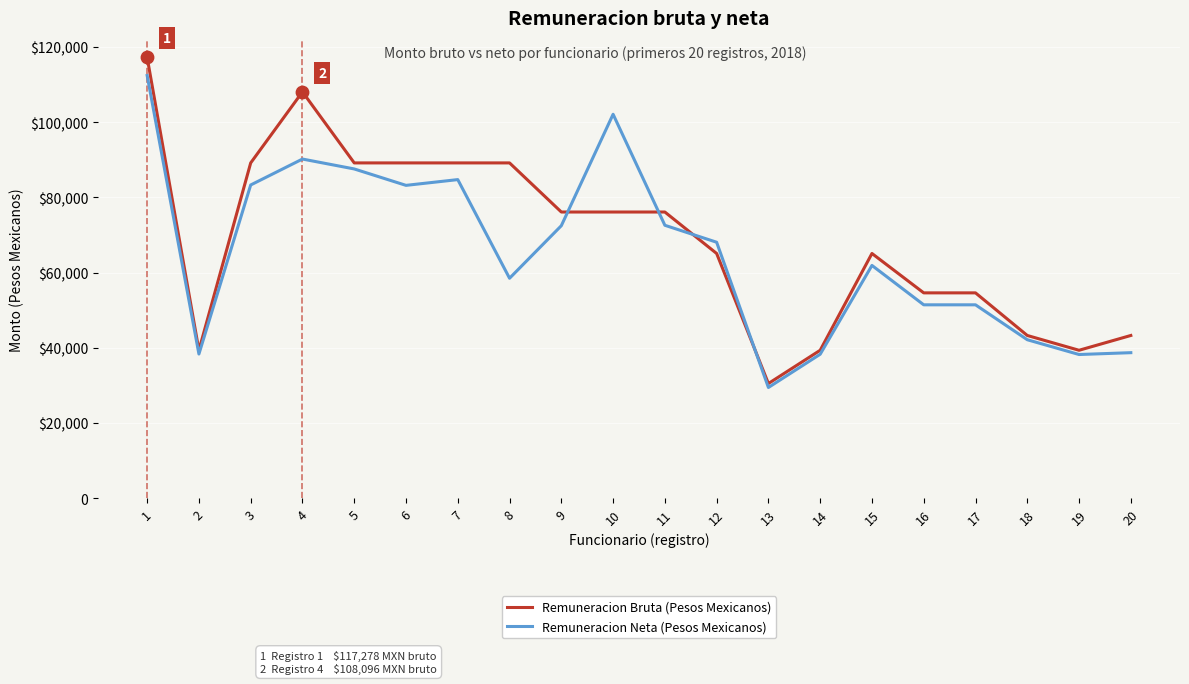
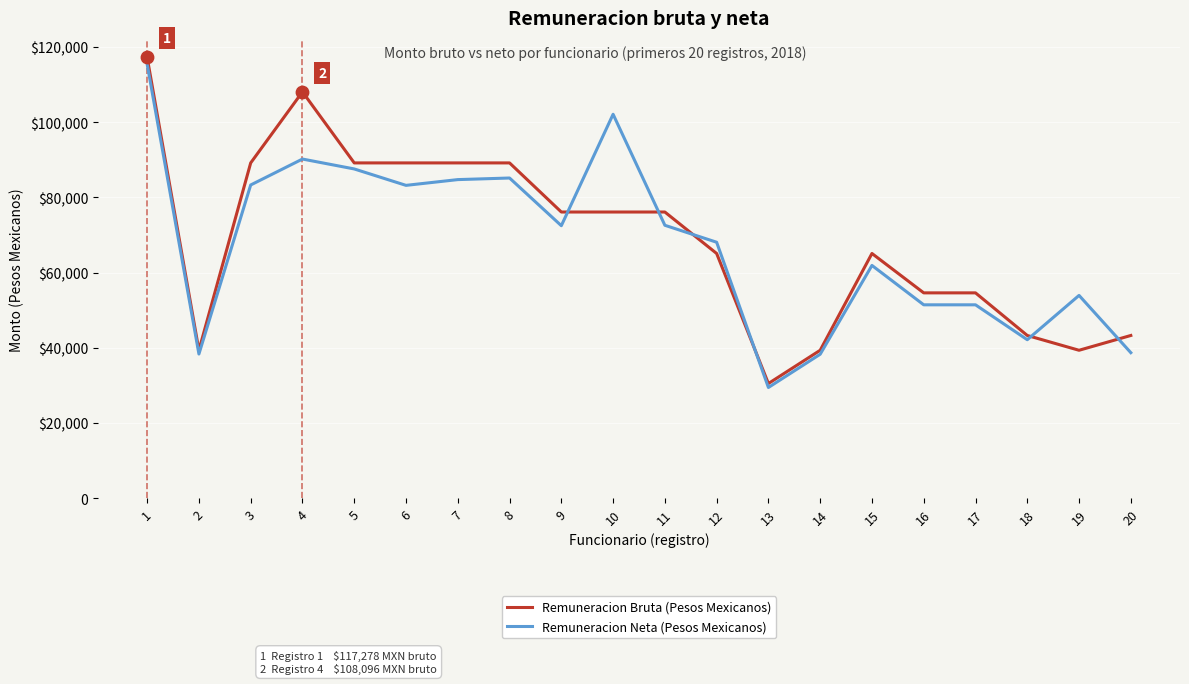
  {
    "Remuneracion Neta (Pesos Mexicanos)": {
-     "1": "$112,000",
+     "1": "$115,000",
      "2": "$38,000",
      "3": "$83,000",
      "4": "$90,000",
      "5": "$88,000",
      "6": "$83,000",
      "7": "$85,000",
-     "8": "$59,000",
+     "8": "$85,000",
      "9": "$72,000",
      "10": "$102,000",
      "11": "$73,000",
      "12": "$68,000",
      "13": "$29,000",
      "14": "$38,000",
      "15": "$62,000",
      "16": "$51,000",
      "17": "$51,000",
      "18": "$42,000",
-     "19": "$38,000",
+     "19": "$54,000",
      "20": "$39,000"
    }
  }
